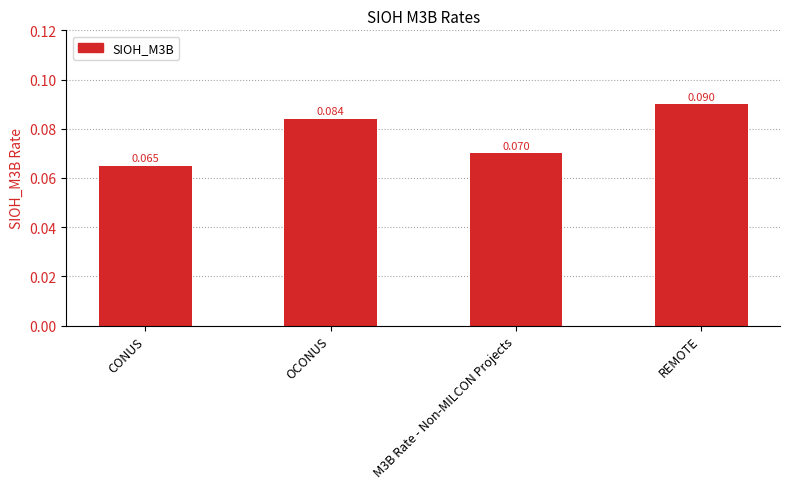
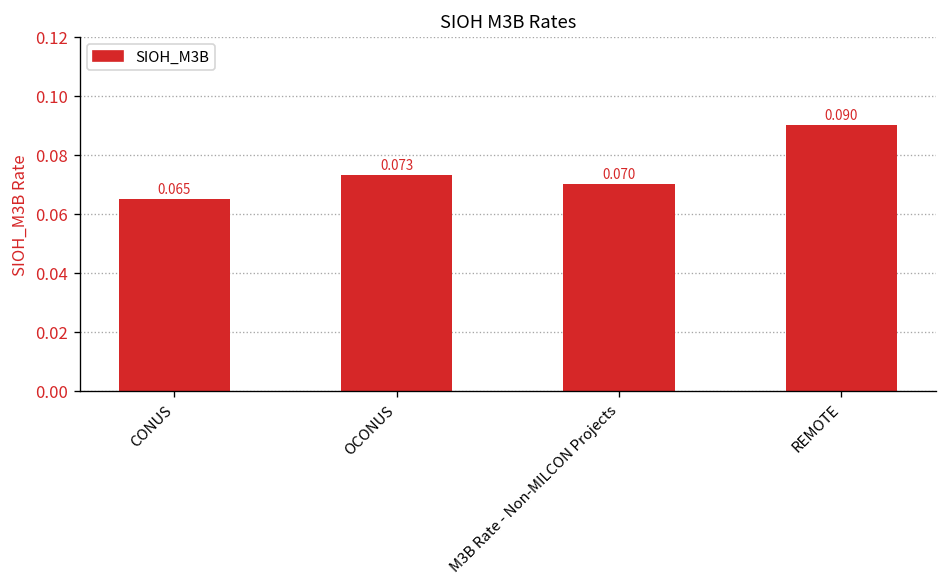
  {
    "CONUS": 0.065,
-   "OCONUS": 0.084,
+   "OCONUS": 0.073,
    "M3B Rate - Non-MILCON Projects": 0.070,
    "REMOTE": 0.090
  }
